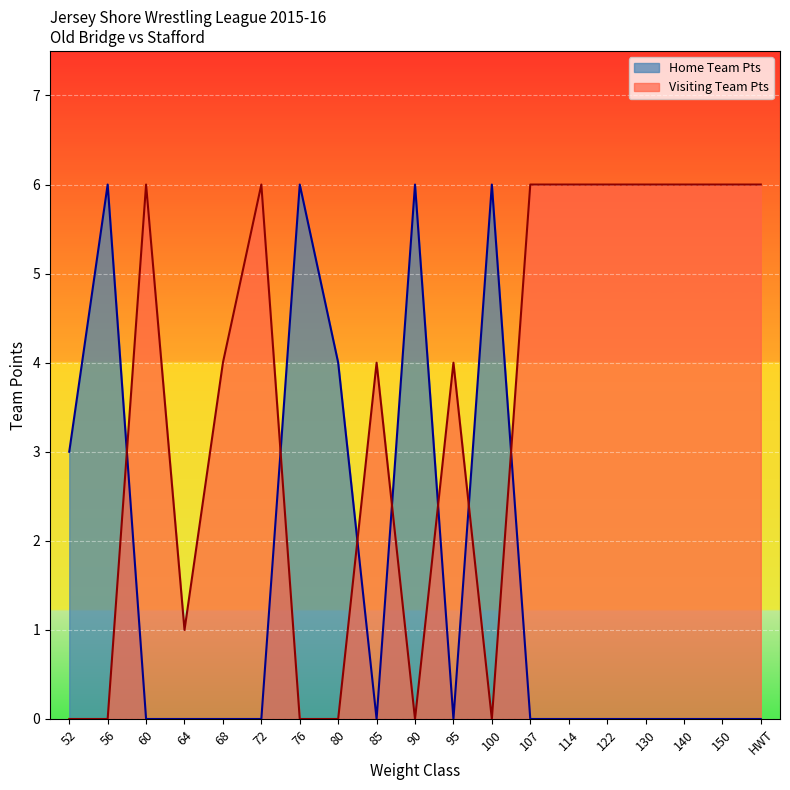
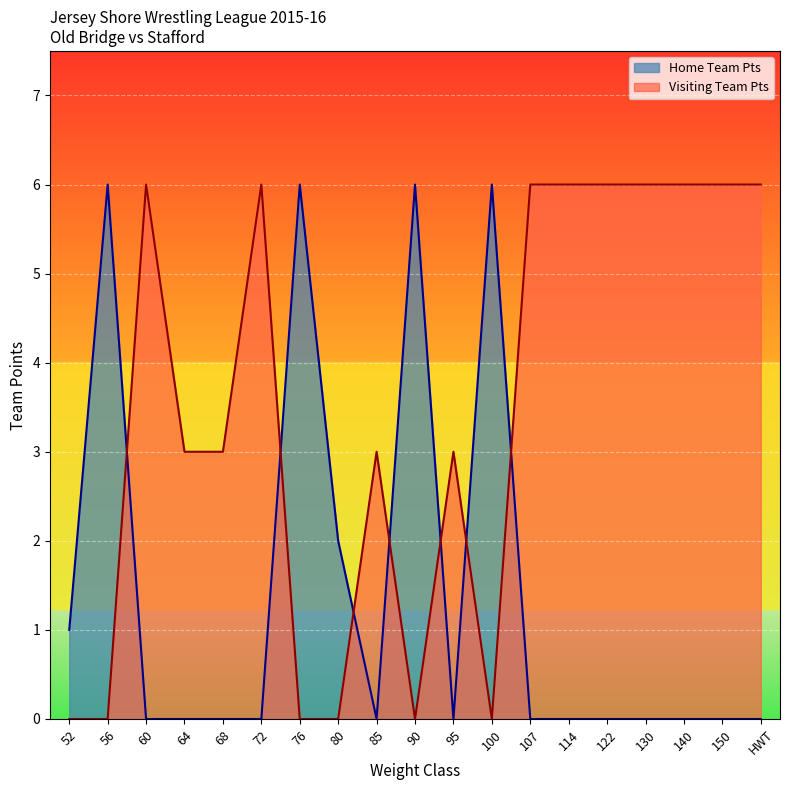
  {
    "Home Team Pts": {
-     "52": 3,
+     "52": 1,
      "56": 6,
      "60": 0,
      "64": 0,
      "68": 0,
      "72": 0,
      "76": 6,
-     "80": 4,
+     "80": 2,
      "85": 0,
      "90": 6,
      "95": 0,
      "100": 6,
      "107": 0,
      "114": 0,
      "122": 0,
      "130": 0,
      "140": 0,
      "150": 0,
      "HWT": 0
    },
    "Visiting Team Pts": {
      "52": 0,
      "56": 0,
      "60": 6,
-     "64": 1,
-     "68": 4,
+     "64": 3,
+     "68": 3,
      "72": 6,
      "76": 0,
      "80": 0,
-     "85": 4,
+     "85": 3,
      "90": 0,
-     "95": 4,
+     "95": 3,
      "100": 0,
      "107": 6,
      "114": 6,
      "122": 6,
      "130": 6,
      "140": 6,
      "150": 6,
      "HWT": 6
    }
  }
